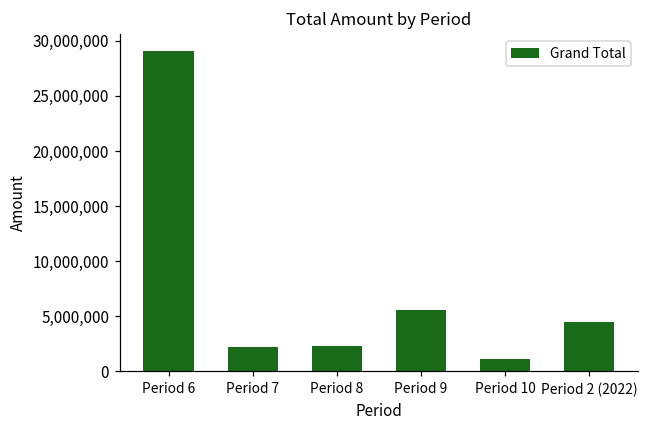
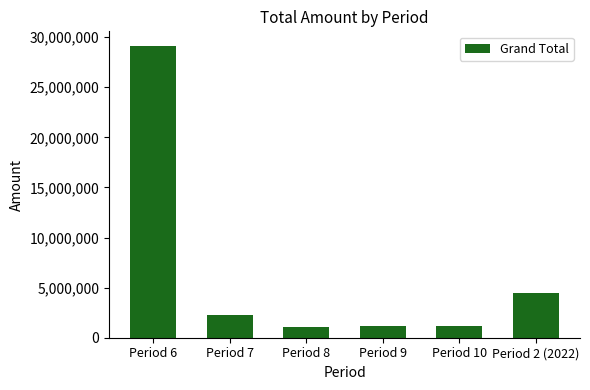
  {
    "Period 6": "29,100,000",
    "Period 7": "2,200,000",
-   "Period 8": "2,300,000",
-   "Period 9": "5,600,000",
+   "Period 8": "1,100,000",
+   "Period 9": "1,100,000",
    "Period 10": "1,100,000",
    "Period 2 (2022)": "4,500,000"
  }
